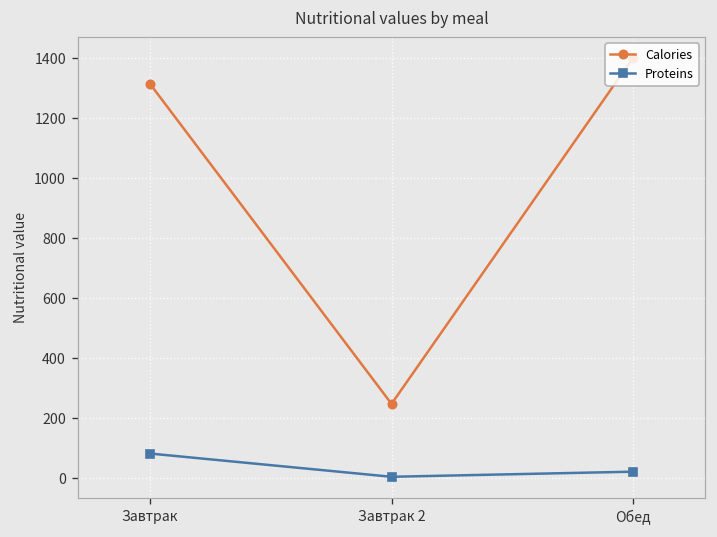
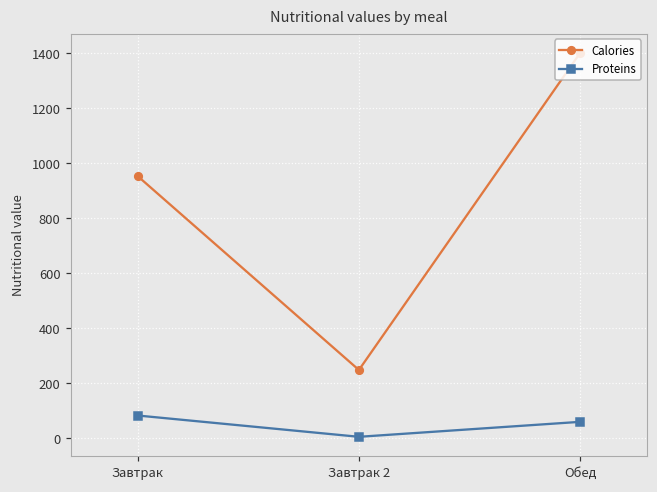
  {
    "Calories": {
-     "Завтрак": 1310,
+     "Завтрак": 950,
      "Завтрак 2": 250
    },
    "Proteins": {
      "Завтрак": 80,
      "Завтрак 2": 10,
-     "Обед": 20
+     "Обед": 60
    }
  }
